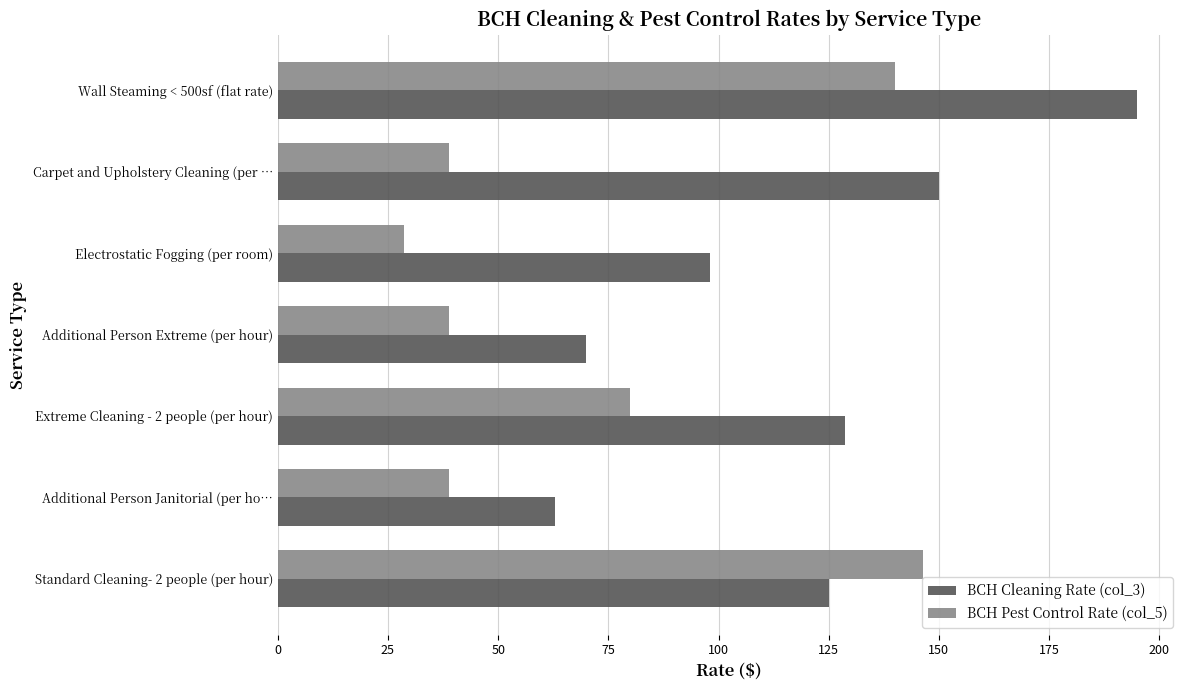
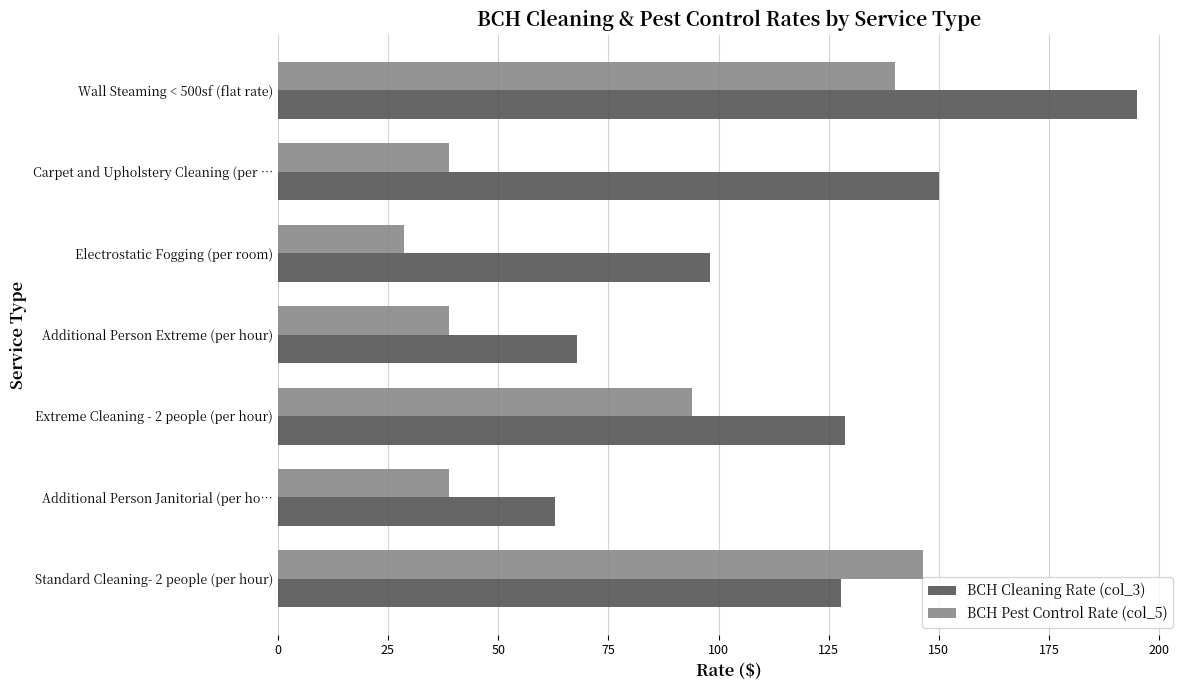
  {
    "BCH Cleaning Rate (col_3)": {
      "Wall Steaming < 500sf (flat rate)": 195,
      "Carpet and Upholstery Cleaning (per …": 150,
      "Electrostatic Fogging (per room)": 98,
-     "Additional Person Extreme (per hour)": 70,
+     "Additional Person Extreme (per hour)": 68,
      "Extreme Cleaning - 2 people (per hour)": 129,
      "Additional Person Janitorial (per ho…": 63,
-     "Standard Cleaning- 2 people (per hour)": 125
+     "Standard Cleaning- 2 people (per hour)": 128
    },
    "BCH Pest Control Rate (col_5)": {
      "Wall Steaming < 500sf (flat rate)": 140,
      "Carpet and Upholstery Cleaning (per …": 39,
      "Electrostatic Fogging (per room)": 29,
      "Additional Person Extreme (per hour)": 39,
-     "Extreme Cleaning - 2 people (per hour)": 80,
+     "Extreme Cleaning - 2 people (per hour)": 94,
      "Additional Person Janitorial (per ho…": 39,
      "Standard Cleaning- 2 people (per hour)": 146
    }
  }
